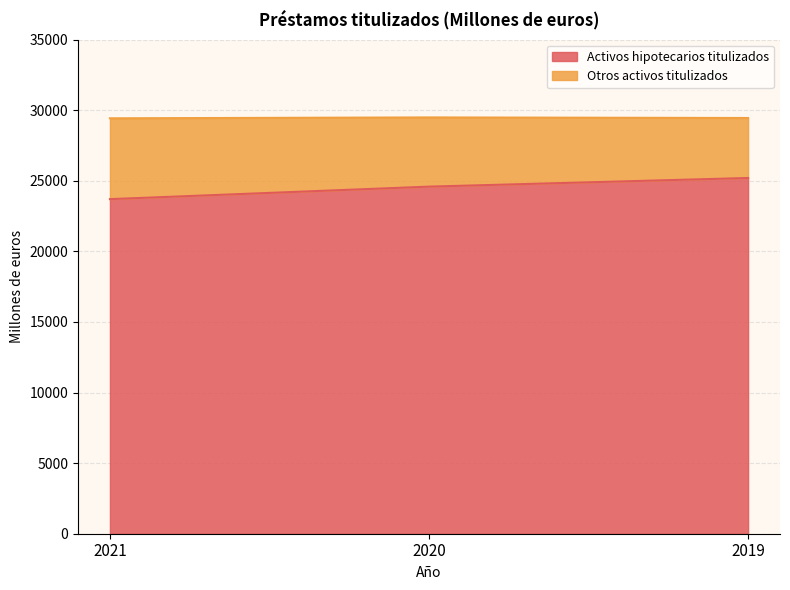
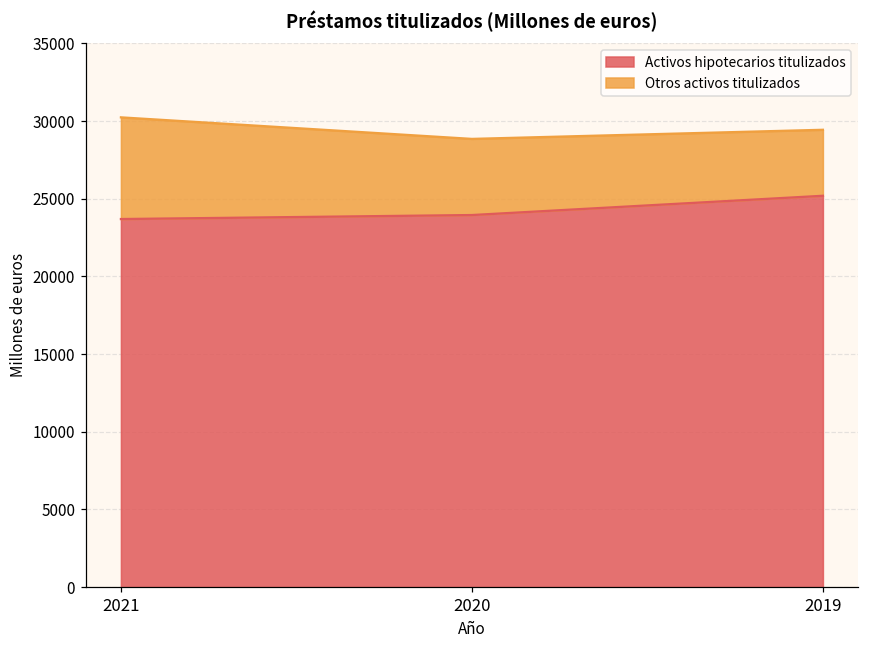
  {
    "Activos hipotecarios titulizados": {
      "2021": 23700,
-     "2020": 24600,
+     "2020": 24000,
      "2019": 25200
    },
    "Otros activos titulizados": {
-     "2021": 5700,
+     "2021": 6500,
      "2020": 4900,
      "2019": 4200
    }
  }
